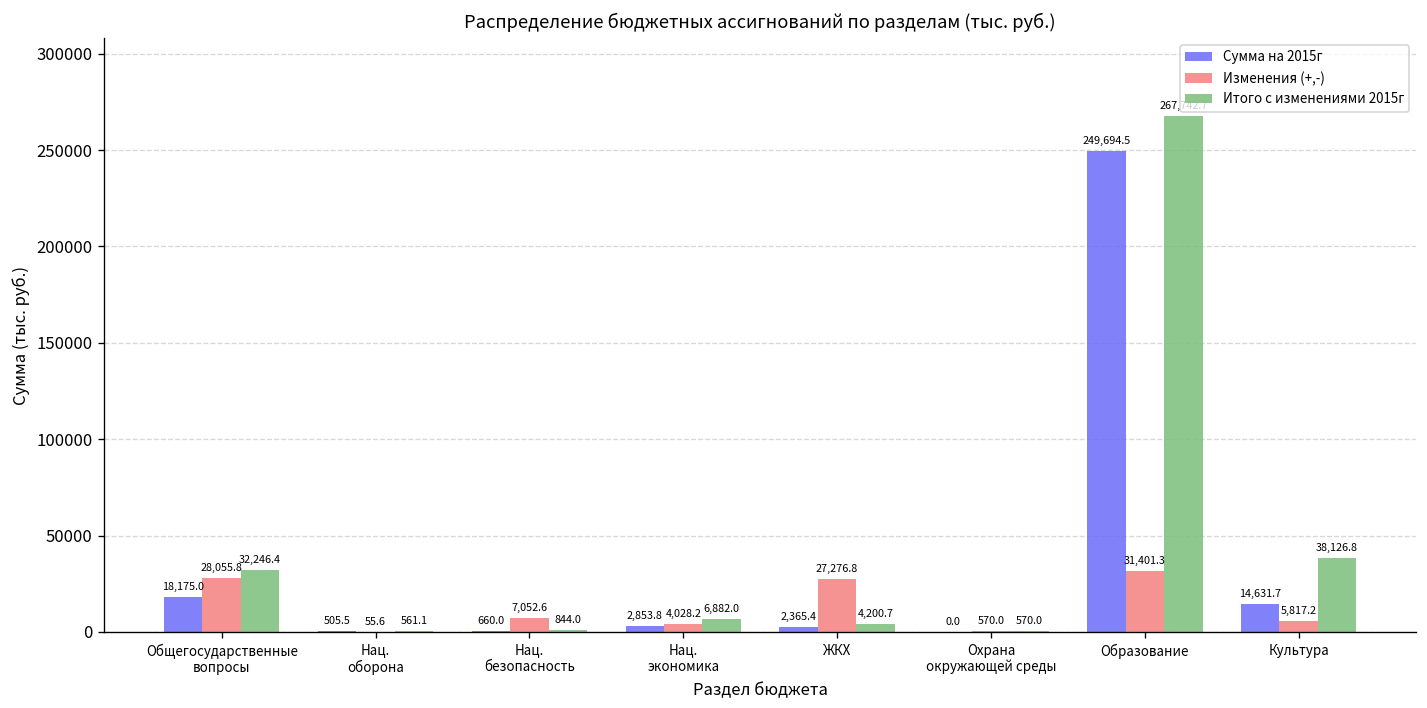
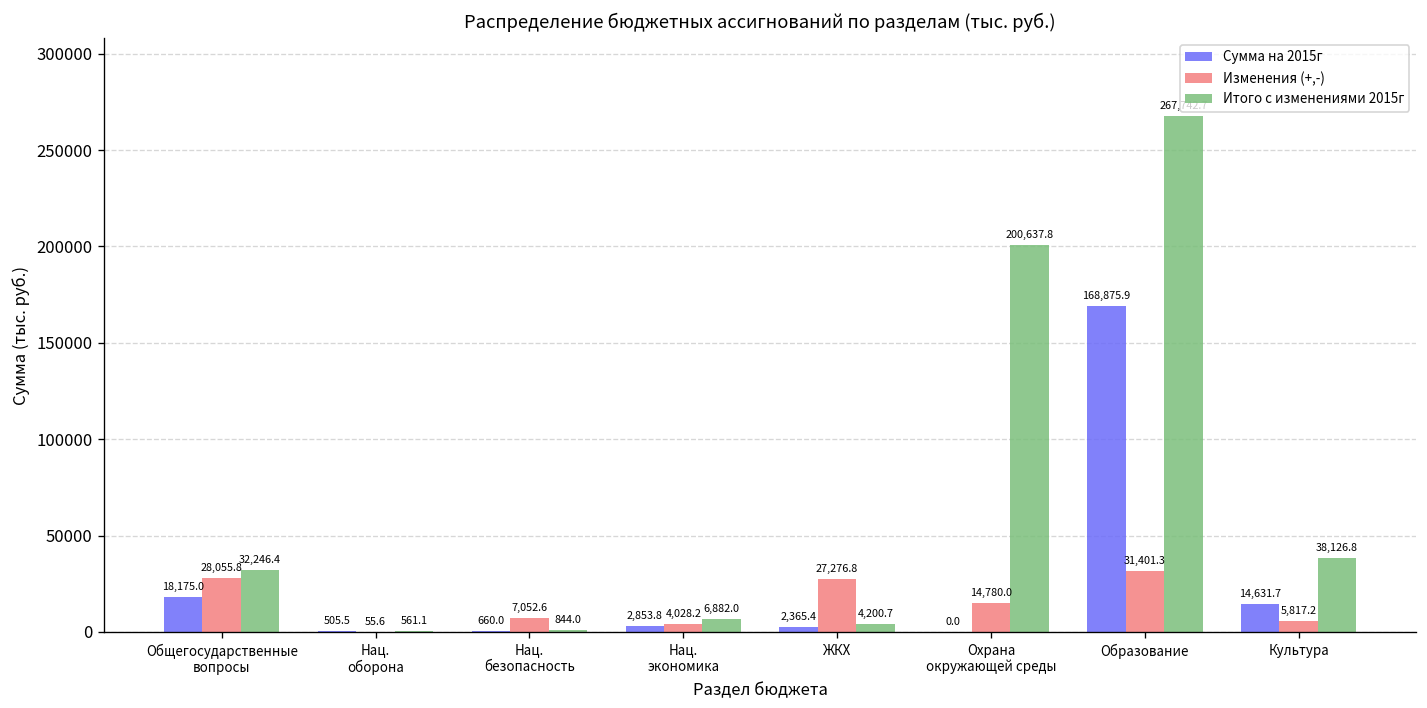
  {
    "Сумма на 2015г": {
      "Общегосударственные вопросы": "18,175.0",
      "Нац. оборона": "505.5",
      "Нац. безопасность": "660.0",
      "Нац. экономика": "2,853.8",
      "ЖКХ": "2,365.4",
      "Охрана окружающей среды": "0.0",
-     "Образование": "249,694.5",
+     "Образование": "168,875.9",
      "Культура": "14,631.7"
    },
    "Изменения (+,-)": {
      "Общегосударственные вопросы": "28,055.8",
      "Нац. оборона": "55.6",
      "Нац. безопасность": "7,052.6",
      "Нац. экономика": "4,028.2",
      "ЖКХ": "27,276.8",
-     "Охрана окружающей среды": "570.0",
+     "Охрана окружающей среды": "14,780.0",
      "Образование": "31,401.3",
      "Культура": "5,817.2"
    },
    "Итого с изменениями 2015г": {
      "Общегосударственные вопросы": "32,246.4",
      "Нац. оборона": "561.1",
      "Нац. безопасность": "844.0",
      "Нац. экономика": "6,882.0",
      "ЖКХ": "4,200.7",
-     "Охрана окружающей среды": "570.0",
+     "Охрана окружающей среды": "200,637.8",
      "Культура": "38,126.8"
    }
  }
